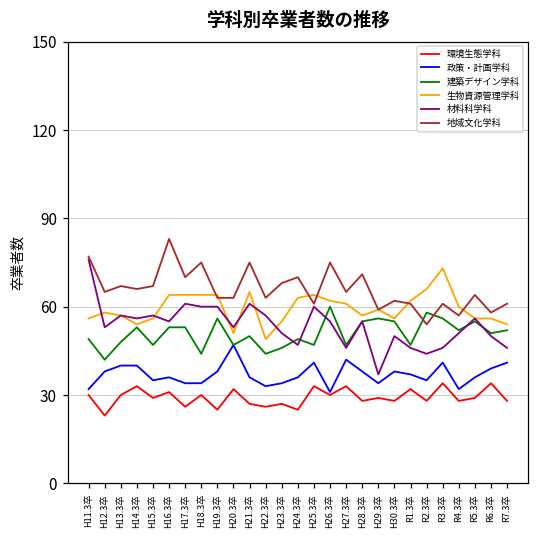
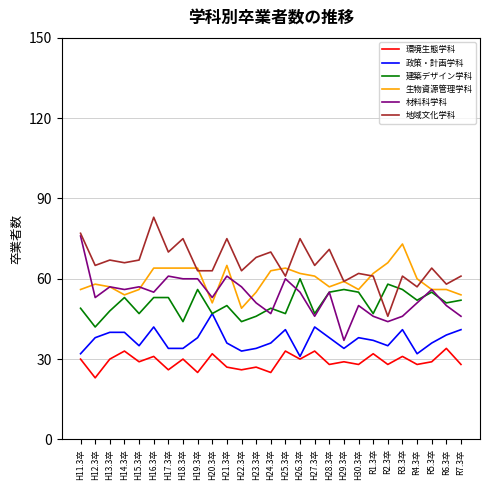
  {
    "環境生態学科": {
      "H11.3卒": 30,
      "H12.3卒": 23,
      "H13.3卒": 30,
      "H14.3卒": 33,
      "H15.3卒": 29,
      "H16.3卒": 31,
      "H17.3卒": 26,
      "H18.3卒": 30,
      "H19.3卒": 25,
      "H20.3卒": 32,
      "H21.3卒": 27,
      "H22.3卒": 26,
      "H23.3卒": 27,
      "H24.3卒": 25,
      "H25.3卒": 33,
      "H26.3卒": 30,
      "H27.3卒": 33,
      "H28.3卒": 28,
      "H29.3卒": 29,
      "H30.3卒": 28,
      "R1.3卒": 32,
      "R2.3卒": 28,
-     "R3.3卒": 34,
+     "R3.3卒": 31,
      "R4.3卒": 28,
      "R5.3卒": 29,
      "R6.3卒": 34,
      "R7.3卒": 28
    },
    "政策・計画学科": {
      "H11.3卒": 32,
      "H12.3卒": 38,
      "H13.3卒": 40,
      "H14.3卒": 40,
      "H15.3卒": 35,
-     "H16.3卒": 36,
+     "H16.3卒": 42,
      "H17.3卒": 34,
      "H18.3卒": 34,
      "H19.3卒": 38,
      "H21.3卒": 36,
      "H22.3卒": 33,
      "H23.3卒": 34,
      "H24.3卒": 36,
      "H25.3卒": 41,
      "H26.3卒": 31,
      "H27.3卒": 42,
      "H28.3卒": 38,
      "H29.3卒": 34,
      "H30.3卒": 38,
      "R1.3卒": 37,
      "R2.3卒": 35,
      "R3.3卒": 41,
      "R4.3卒": 32,
      "R5.3卒": 36,
      "R6.3卒": 39,
      "R7.3卒": 41
    },
    "建築デザイン学科": {
      "H11.3卒": 49,
      "H12.3卒": 42,
      "H13.3卒": 48,
      "H14.3卒": 53,
      "H15.3卒": 47,
      "H16.3卒": 53,
      "H17.3卒": 53,
      "H18.3卒": 44,
      "H19.3卒": 56,
      "H21.3卒": 50,
      "H22.3卒": 44,
      "H23.3卒": 46,
      "H24.3卒": 49,
      "H25.3卒": 47,
      "H26.3卒": 60,
      "H27.3卒": 47,
      "H29.3卒": 56,
      "H30.3卒": 55,
      "R1.3卒": 47,
      "R2.3卒": 58,
      "R3.3卒": 56,
      "R4.3卒": 52,
      "R5.3卒": 55,
      "R6.3卒": 51,
      "R7.3卒": 52
    },
    "生物資源管理学科": {
      "H11.3卒": 56,
      "H12.3卒": 58,
      "H14.3卒": 54,
      "H15.3卒": 56,
      "H16.3卒": 64,
      "H17.3卒": 64,
      "H18.3卒": 64,
      "H19.3卒": 64,
      "H20.3卒": 51,
      "H21.3卒": 65,
      "H22.3卒": 49,
      "H23.3卒": 55,
      "H24.3卒": 63,
      "H25.3卒": 64,
      "H26.3卒": 62,
      "H27.3卒": 61,
      "H28.3卒": 57,
      "H30.3卒": 56,
      "R1.3卒": 62,
      "R2.3卒": 66,
      "R3.3卒": 73,
      "R4.3卒": 60,
      "R6.3卒": 56,
      "R7.3卒": 54
    },
    "材料科学科": {
      "H11.3卒": 76,
      "H12.3卒": 53,
      "H14.3卒": 56,
      "H15.3卒": 57,
      "H16.3卒": 55,
      "H17.3卒": 61,
      "H18.3卒": 60,
      "H19.3卒": 60,
      "H20.3卒": 53,
      "H21.3卒": 61,
      "H22.3卒": 57,
      "H23.3卒": 51,
      "H24.3卒": 47,
      "H25.3卒": 60,
      "H26.3卒": 55,
      "H27.3卒": 46,
      "H29.3卒": 37,
      "H30.3卒": 50,
      "R1.3卒": 46,
      "R2.3卒": 44,
      "R3.3卒": 46,
      "R4.3卒": 51,
      "R6.3卒": 50,
      "R7.3卒": 46
    },
    "地域文化学科": {
      "H11.3卒": 77,
      "H12.3卒": 65,
      "H13.3卒": 67,
      "H14.3卒": 66,
      "H15.3卒": 67,
      "H16.3卒": 83,
      "H17.3卒": 70,
      "H18.3卒": 75,
      "H19.3卒": 63,
      "H20.3卒": 63,
      "H21.3卒": 75,
      "H22.3卒": 63,
      "H23.3卒": 68,
      "H24.3卒": 70,
      "H25.3卒": 61,
      "H26.3卒": 75,
      "H27.3卒": 65,
      "H28.3卒": 71,
      "H30.3卒": 62,
      "R1.3卒": 61,
-     "R2.3卒": 54,
+     "R2.3卒": 46,
      "R3.3卒": 61,
      "R4.3卒": 57,
      "R5.3卒": 64,
      "R6.3卒": 58,
      "R7.3卒": 61
    }
  }
